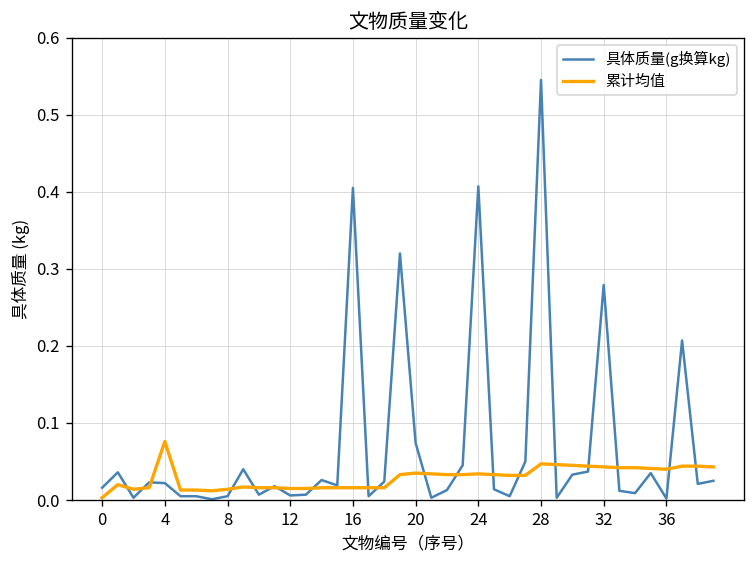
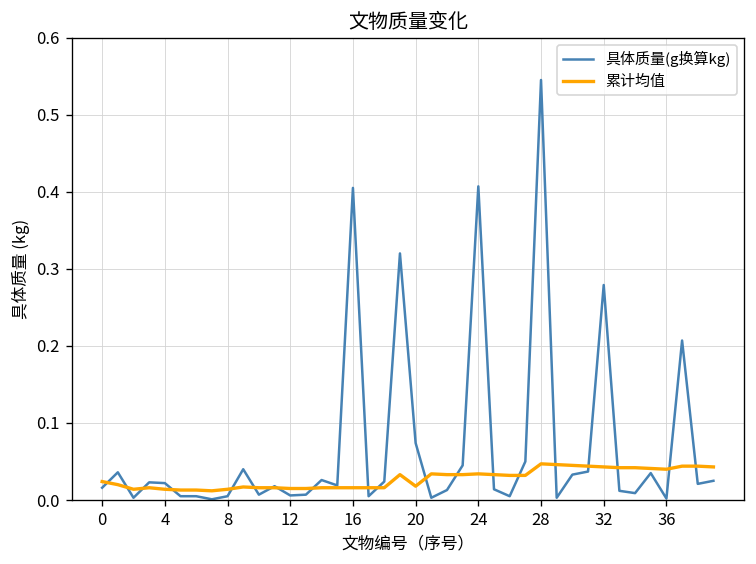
  {
    "具体质量(g换算kg)": {
      "0": 0.02,
      "4": 0.02,
      "8": 0.01,
      "12": 0.01,
      "16": 0.41,
      "20": 0.07,
      "24": 0.41,
      "28": 0.55,
      "32": 0.28,
      "36": 0.00
    },
    "累计均值": {
-     "0": 0.00,
-     "4": 0.08,
+     "0": 0.02,
+     "4": 0.01,
      "8": 0.01,
      "12": 0.02,
      "16": 0.02,
-     "20": 0.04,
+     "20": 0.02,
      "24": 0.03,
      "28": 0.05,
      "32": 0.04,
      "36": 0.04
    }
  }
